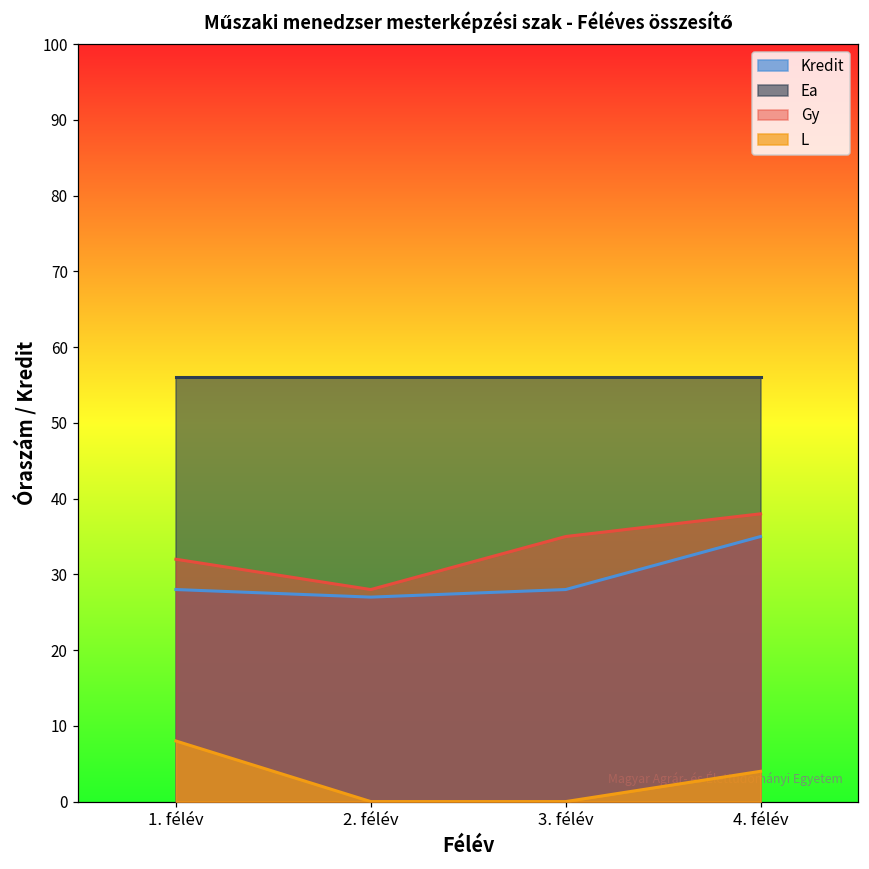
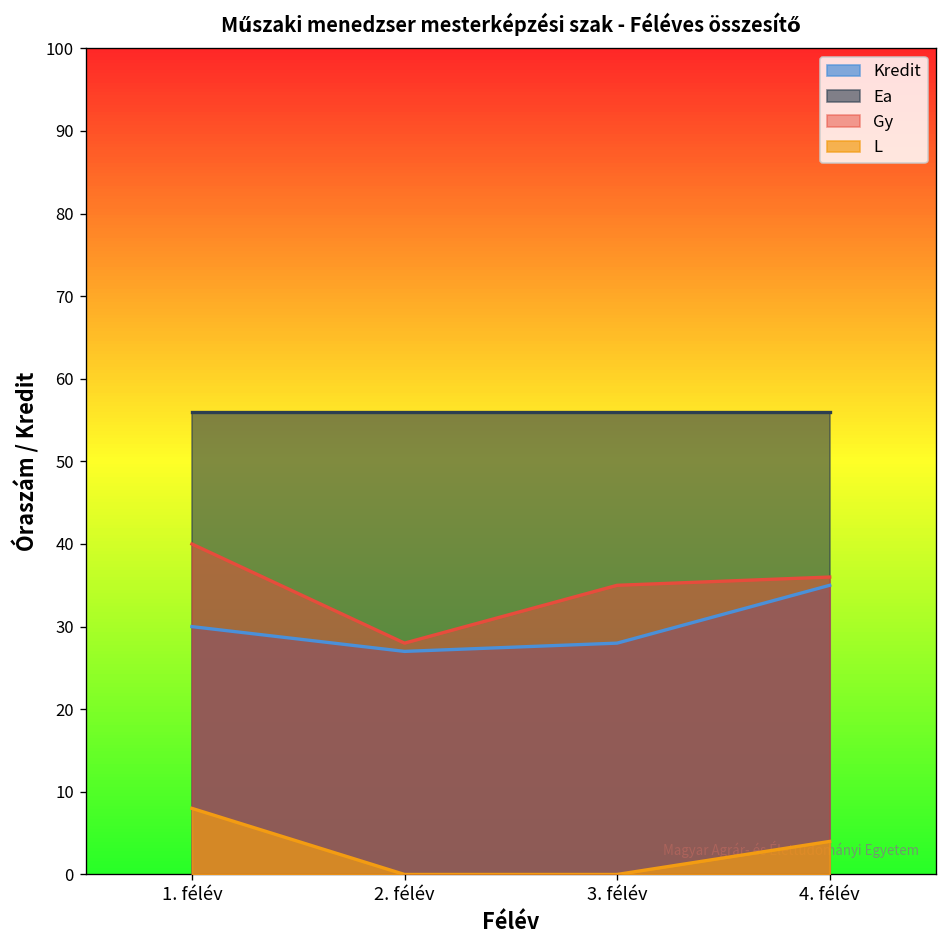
  {
    "Kredit": {
-     "1. félév": 28,
+     "1. félév": 30,
      "2. félév": 27,
      "3. félév": 28,
      "4. félév": 35
    },
    "Ea": {
      "1. félév": 56,
      "2. félév": 56,
      "3. félév": 56,
      "4. félév": 56
    },
    "Gy": {
-     "1. félév": 32,
+     "1. félév": 40,
      "2. félév": 28,
      "3. félév": 35,
-     "4. félév": 38
+     "4. félév": 36
    },
    "L": {
      "1. félév": 8,
      "2. félév": 0,
      "3. félév": 0,
      "4. félév": 4
    }
  }
